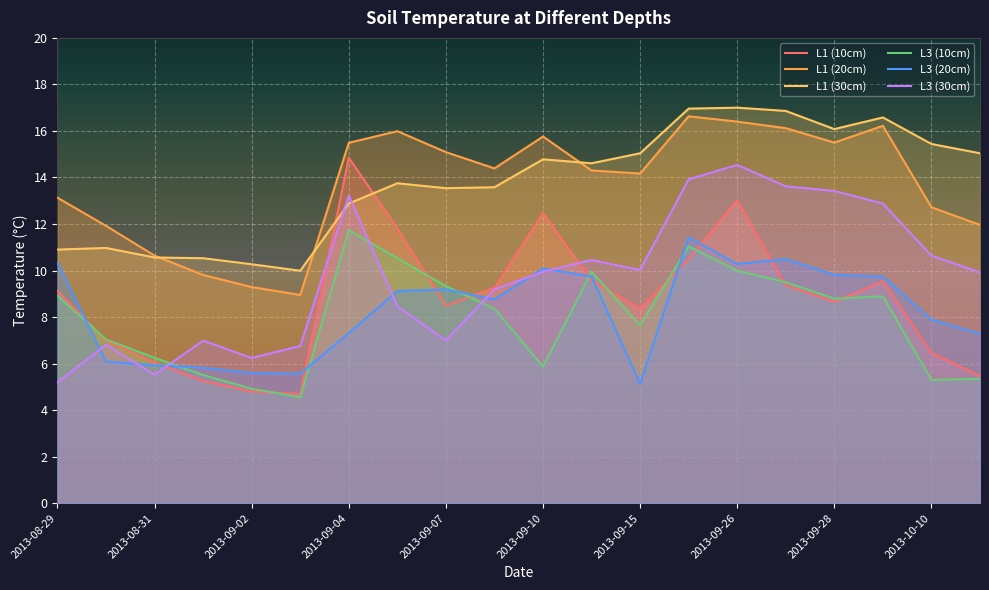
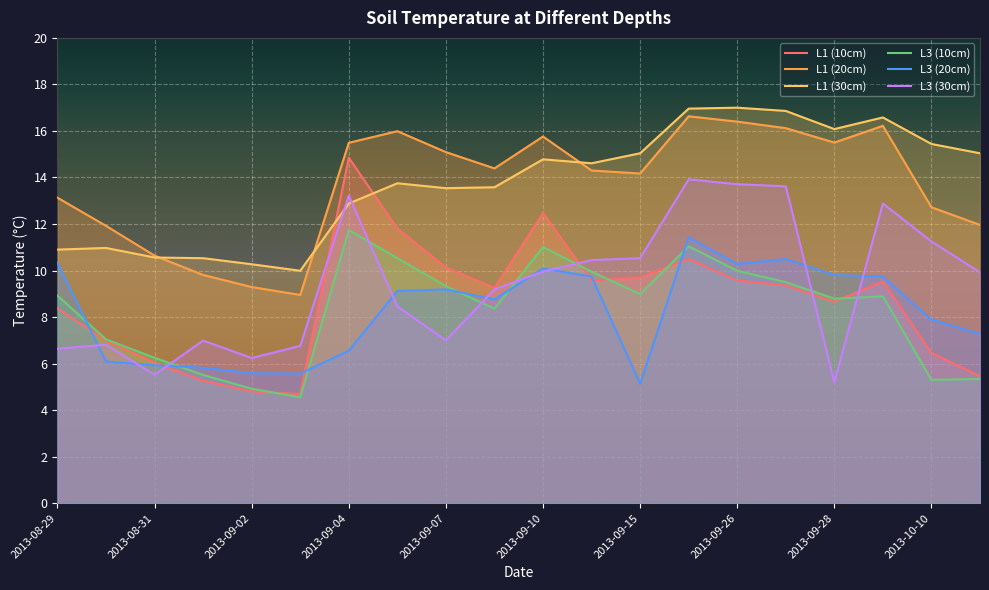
  {
    "L1 (10cm)": {
-     "2013-08-29": 9.1,
+     "2013-08-29": 8.4,
      "2013-09-02": 4.8,
      "2013-09-04": 14.9,
-     "2013-09-07": 8.5,
+     "2013-09-07": 10.1,
      "2013-09-10": 12.5,
-     "2013-09-15": 8.4,
-     "2013-09-26": 13.0,
+     "2013-09-15": 9.7,
+     "2013-09-26": 9.6,
      "2013-09-28": 8.7,
      "2013-10-10": 6.5
    },
    "L3 (10cm)": {
      "2013-08-29": 8.9,
      "2013-08-31": 6.3,
      "2013-09-02": 4.9,
      "2013-09-04": 11.7,
      "2013-09-07": 9.3,
-     "2013-09-10": 5.9,
-     "2013-09-15": 7.7,
+     "2013-09-10": 11.0,
+     "2013-09-15": 9.0,
      "2013-09-26": 10.0,
      "2013-09-28": 8.8,
      "2013-10-10": 5.3
    },
    "L3 (20cm)": {
      "2013-08-29": 10.3,
      "2013-09-02": 5.6,
-     "2013-09-04": 7.3,
+     "2013-09-04": 6.6,
      "2013-09-07": 9.2,
      "2013-09-10": 10.1,
      "2013-09-15": 5.1,
      "2013-09-26": 10.3,
      "2013-09-28": 9.8,
      "2013-10-10": 7.9
    },
    "L3 (30cm)": {
-     "2013-08-29": 5.2,
+     "2013-08-29": 6.6,
      "2013-08-31": 5.5,
      "2013-09-02": 6.2,
      "2013-09-04": 13.2,
      "2013-09-07": 7.0,
      "2013-09-10": 10.0,
-     "2013-09-15": 10.0,
-     "2013-09-26": 14.5,
-     "2013-09-28": 13.4,
-     "2013-10-10": 10.6
+     "2013-09-15": 10.5,
+     "2013-09-26": 13.7,
+     "2013-09-28": 5.2,
+     "2013-10-10": 11.3
    }
  }
